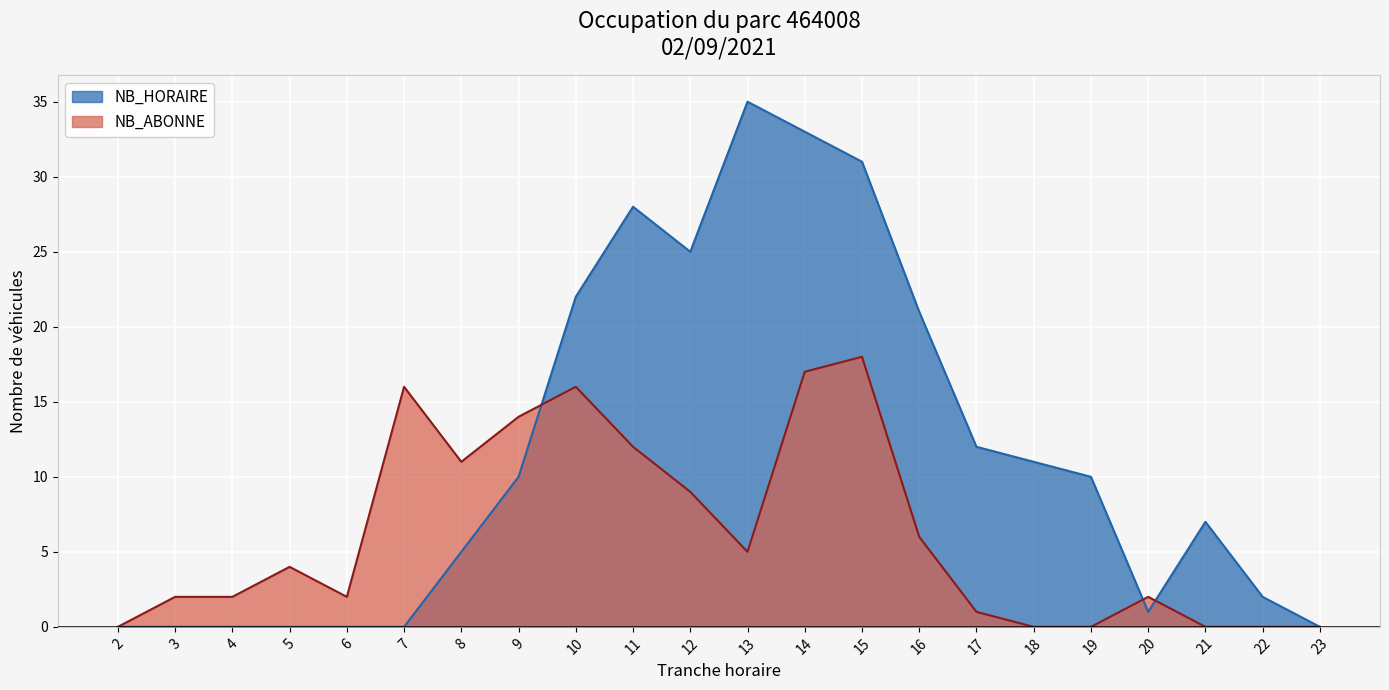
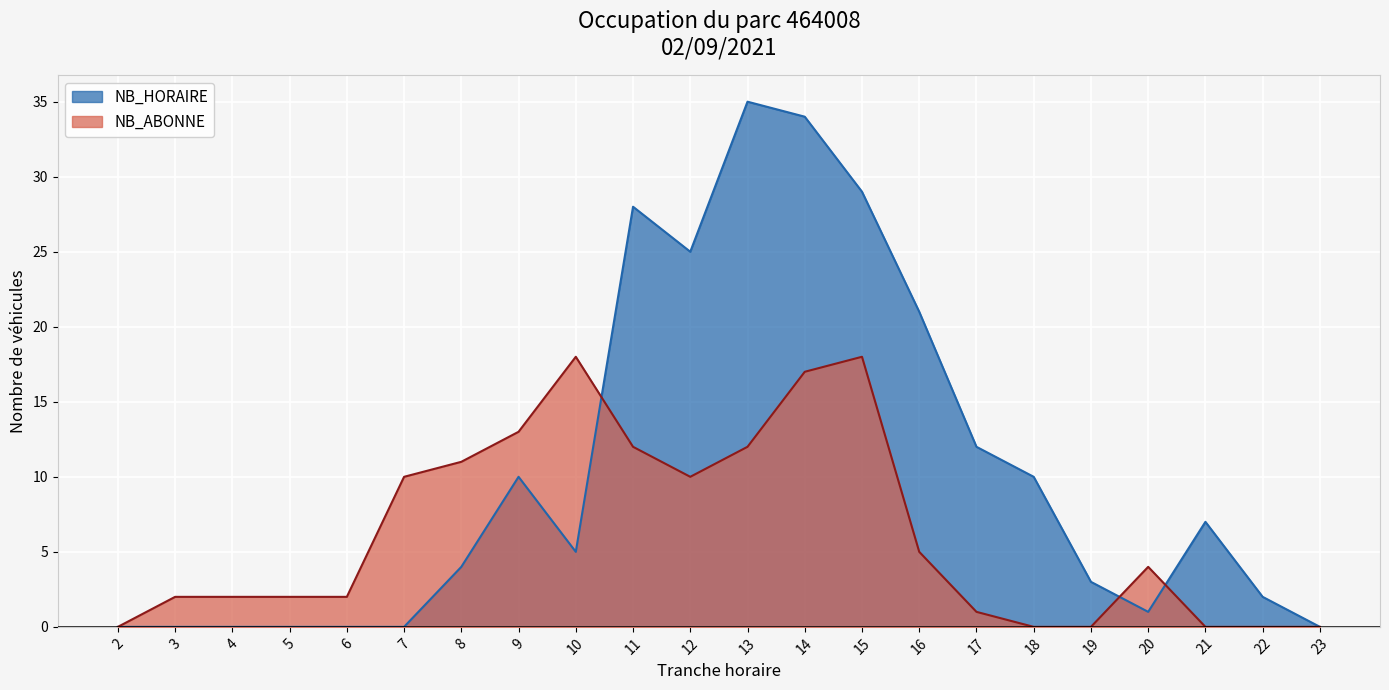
  {
    "NB_HORAIRE": {
      "3": 0,
      "4": 0,
      "5": 0,
      "6": 0,
      "7": 0,
-     "8": 5,
+     "8": 4,
      "9": 10,
-     "10": 22,
+     "10": 5,
      "11": 28,
      "12": 25,
      "13": 35,
-     "14": 33,
-     "15": 31,
+     "14": 34,
+     "15": 29,
      "16": 21,
      "17": 12,
-     "18": 11,
-     "19": 10,
+     "18": 10,
+     "19": 3,
      "20": 1,
      "21": 7,
      "22": 2
    },
    "NB_ABONNE": {
      "3": 2,
      "4": 2,
-     "5": 4,
+     "5": 2,
      "6": 2,
-     "7": 16,
+     "7": 10,
      "8": 11,
-     "9": 14,
-     "10": 16,
+     "9": 13,
+     "10": 18,
      "11": 12,
-     "12": 9,
-     "13": 5,
+     "12": 10,
+     "13": 12,
      "14": 17,
      "15": 18,
-     "16": 6,
+     "16": 5,
      "17": 1,
      "18": 0,
      "19": 0,
-     "20": 2,
+     "20": 4,
      "21": 0,
      "22": 0
    }
  }
